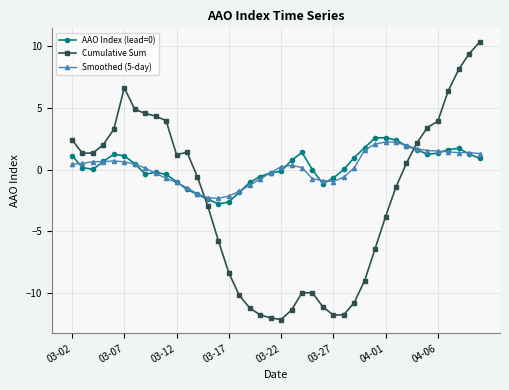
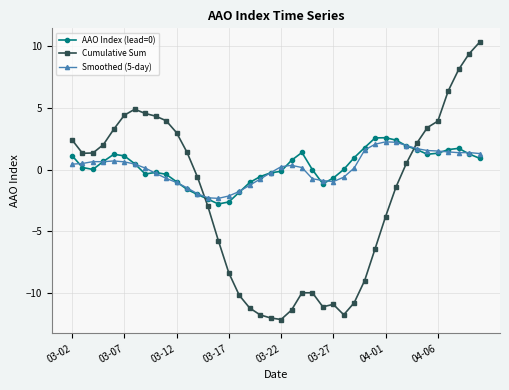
  {
    "AAO Index (lead=0)": {
      "03-02": 1.2,
      "03-07": 1.1,
      "03-17": -2.6,
      "03-22": -0.1,
      "03-27": -0.7,
      "04-01": 2.6
    },
    "Cumulative Sum": {
      "03-02": 2.4,
-     "03-07": 6.6,
-     "03-12": 1.2,
+     "03-07": 4.4,
+     "03-12": 3.0,
      "03-17": -8.3,
      "03-22": -12.1,
-     "03-27": -11.8,
+     "03-27": -10.9,
      "04-01": -3.8,
      "04-06": 3.9
    },
    "Smoothed (5-day)": {
      "03-02": 0.5,
      "03-07": 0.6,
      "03-17": -2.1,
      "03-22": 0.2,
      "03-27": -1.0,
      "04-01": 2.3
    }
  }
